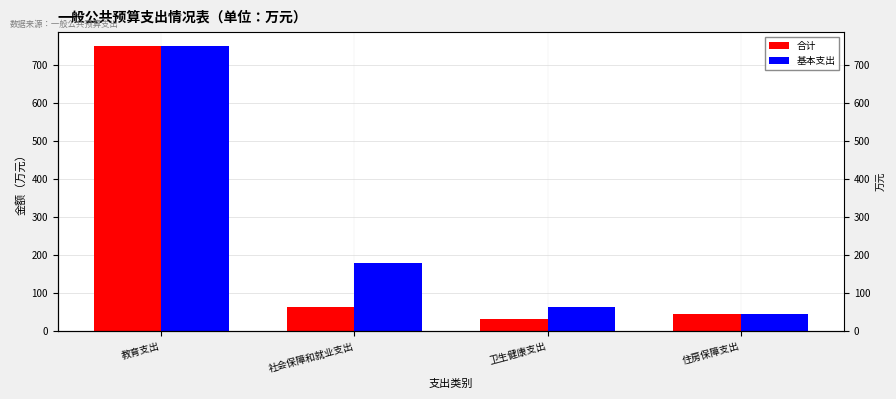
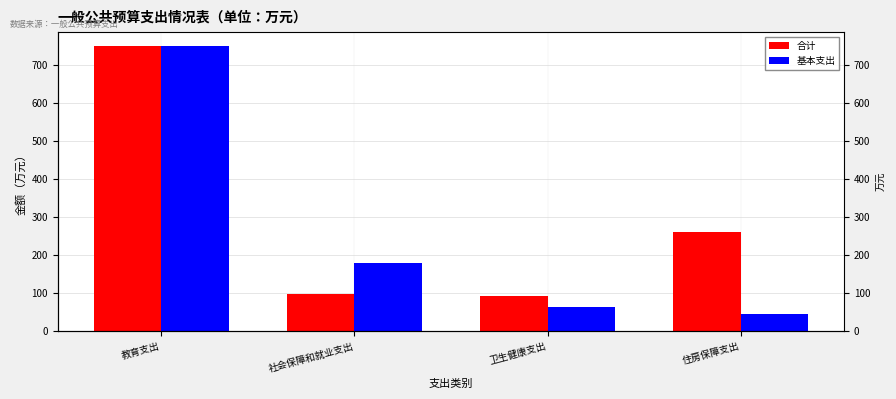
  {
    "合计": {
      "教育支出": 750,
-     "社会保障和就业支出": 70,
-     "卫生健康支出": 30,
-     "住房保障支出": 40
+     "社会保障和就业支出": 100,
+     "卫生健康支出": 90,
+     "住房保障支出": 260
    },
    "基本支出": {
      "教育支出": 750,
      "社会保障和就业支出": 180,
      "卫生健康支出": 60,
      "住房保障支出": 40
    }
  }
